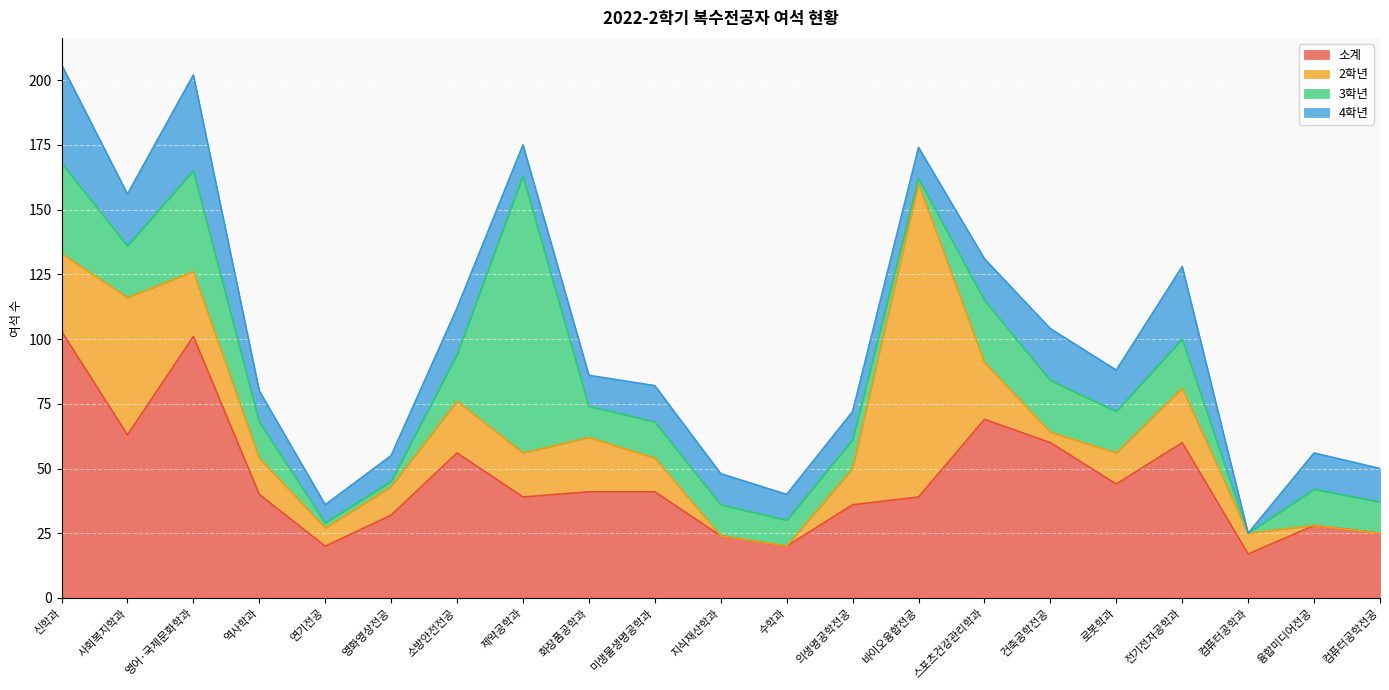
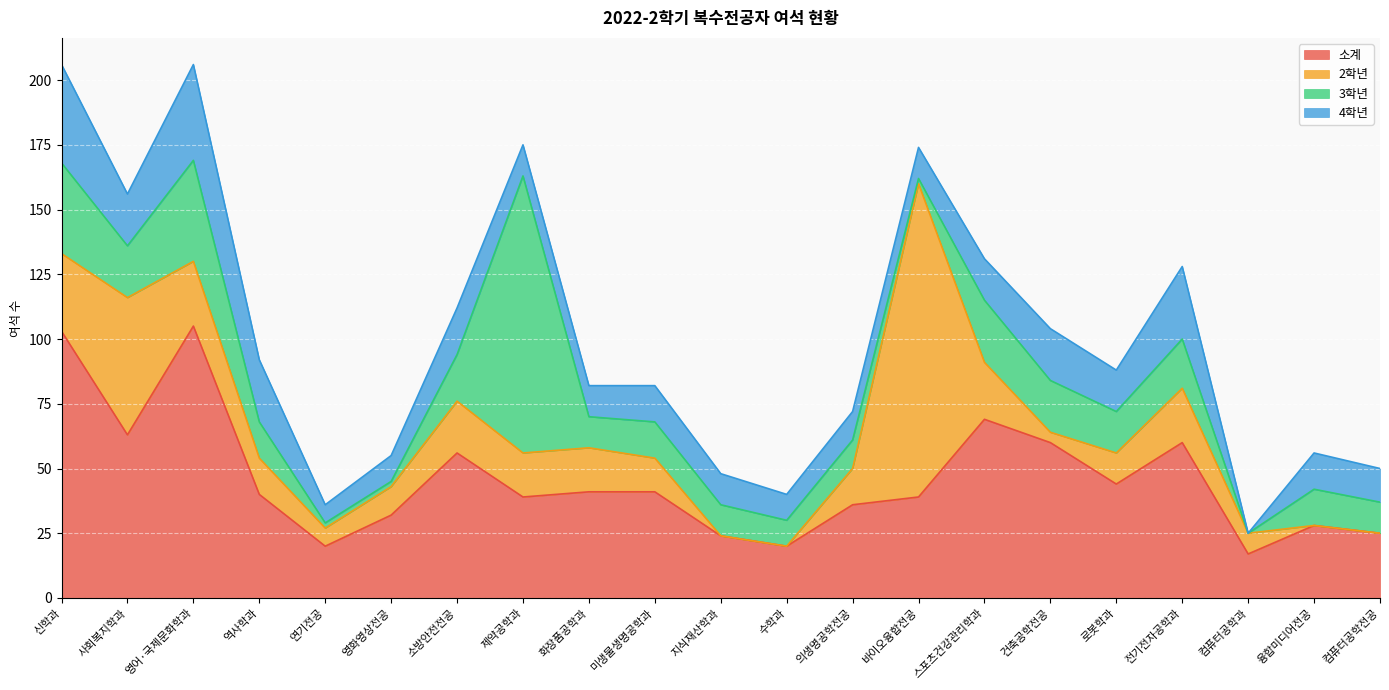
  {
    "소계": {
      "신학과": 103,
      "사회복지학과": 63,
-     "영어·국제문화학과": 101,
+     "영어·국제문화학과": 105,
      "역사학과": 40,
      "연기전공": 20,
      "영화영상전공": 32,
      "소방안전전공": 56,
      "제약공학과": 39,
      "화장품공학과": 41,
      "미생물생명공학과": 41,
      "의생명공학전공": 36,
      "바이오융합전공": 39,
      "스포츠건강관리학과": 69,
      "건축공학전공": 60,
      "로봇학과": 44,
      "전기전자공학과": 60,
      "컴퓨터공학과": 17
    },
    "2학년": {
      "신학과": 30,
      "사회복지학과": 53,
      "영어·국제문화학과": 25,
      "역사학과": 14,
      "연기전공": 7,
      "영화영상전공": 11,
      "소방안전전공": 20,
      "제약공학과": 17,
-     "화장품공학과": 21,
+     "화장품공학과": 17,
      "미생물생명공학과": 13,
      "의생명공학전공": 14,
      "바이오융합전공": 121,
      "스포츠건강관리학과": 22,
      "건축공학전공": 4,
      "로봇학과": 12,
      "전기전자공학과": 21
    },
    "3학년": {
      "신학과": 35,
      "사회복지학과": 20,
      "영어·국제문화학과": 39,
      "역사학과": 14,
      "연기전공": 2,
      "영화영상전공": 2,
      "소방안전전공": 18,
      "제약공학과": 107,
      "화장품공학과": 12,
      "미생물생명공학과": 14,
      "지식재산학과": 12,
      "수학과": 10,
      "의생명공학전공": 11,
      "바이오융합전공": 2,
      "스포츠건강관리학과": 24,
      "건축공학전공": 20,
      "로봇학과": 16,
      "전기전자공학과": 19,
      "융합미디어전공": 14,
      "컴퓨터공학전공": 12
    },
    "4학년": {
      "신학과": 38,
      "사회복지학과": 20,
      "영어·국제문화학과": 37,
-     "역사학과": 12,
+     "역사학과": 24,
      "연기전공": 7,
      "영화영상전공": 10,
      "소방안전전공": 18,
      "제약공학과": 12,
      "화장품공학과": 12,
      "미생물생명공학과": 14,
      "지식재산학과": 12,
      "수학과": 10,
      "의생명공학전공": 11,
      "바이오융합전공": 12,
      "스포츠건강관리학과": 16,
      "건축공학전공": 20,
      "로봇학과": 16,
      "전기전자공학과": 28,
      "융합미디어전공": 14,
      "컴퓨터공학전공": 13
    }
  }
